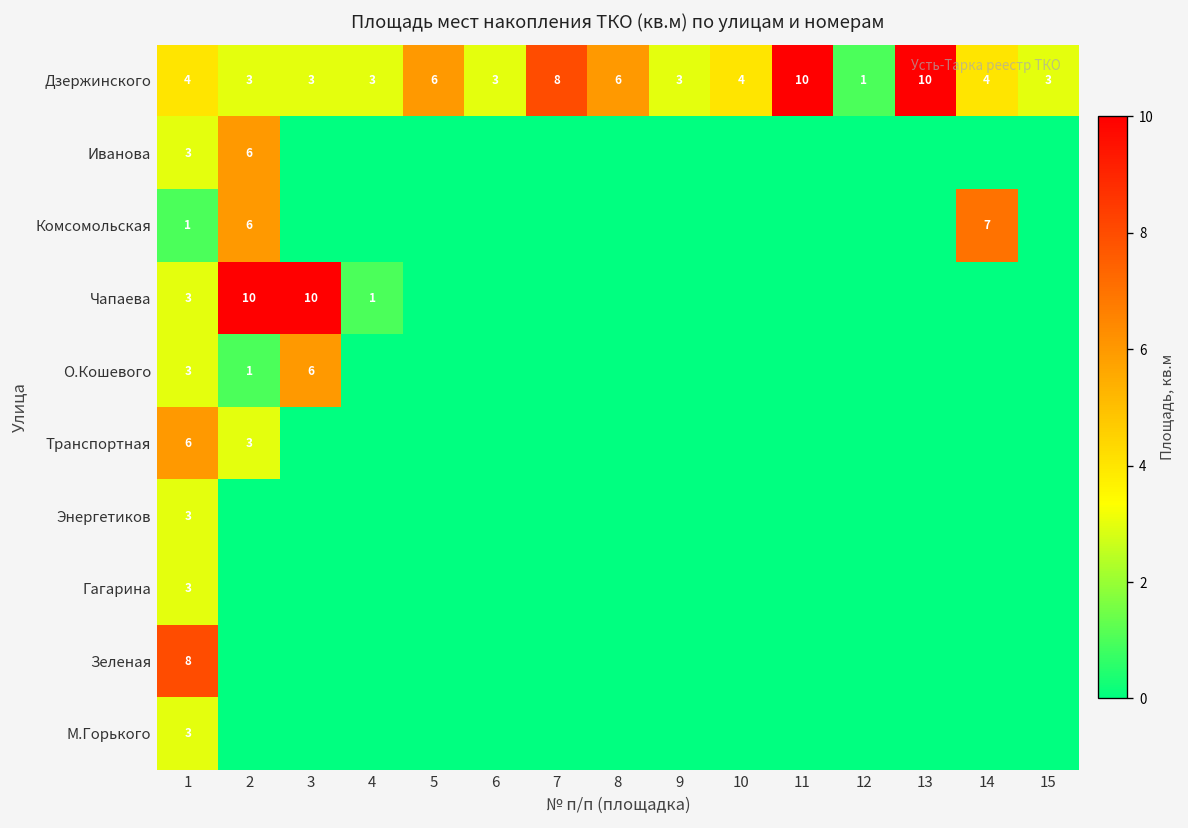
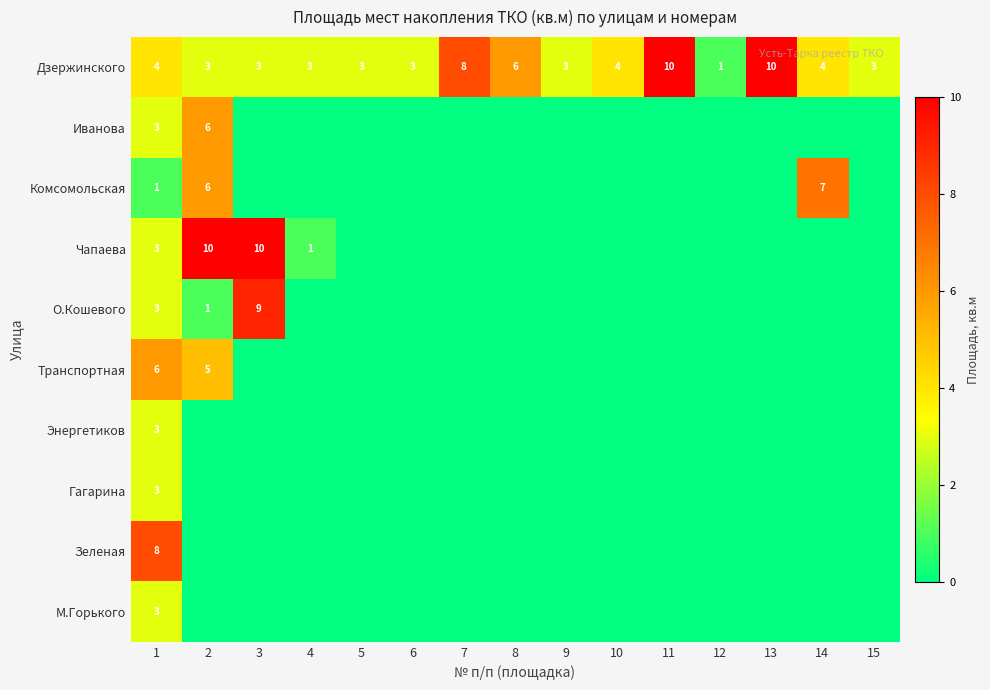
  {
    "Дзержинского": {
      "1": 4,
      "2": 3,
      "3": 3,
      "4": 3,
-     "5": 6,
+     "5": 3,
      "6": 3,
      "7": 8,
      "8": 6,
      "9": 3,
      "10": 4,
      "11": 10,
      "12": 1,
      "13": 10,
      "15": 3
    },
    "Иванова": {
      "1": 3,
      "2": 6
    },
    "Комсомольская": {
      "1": 1,
      "2": 6,
      "14": 7
    },
    "Чапаева": {
      "1": 3,
      "2": 10,
      "3": 10,
      "4": 1
    },
    "О.Кошевого": {
      "1": 3,
      "2": 1,
-     "3": 6
+     "3": 9
    },
    "Транспортная": {
      "1": 6,
-     "2": 3
+     "2": 5
    },
    "Энергетиков": {
      "1": 3
    },
    "Гагарина": {
      "1": 3
    },
    "Зеленая": {
      "1": 8
    },
    "М.Горького": {
      "1": 3
    }
  }
